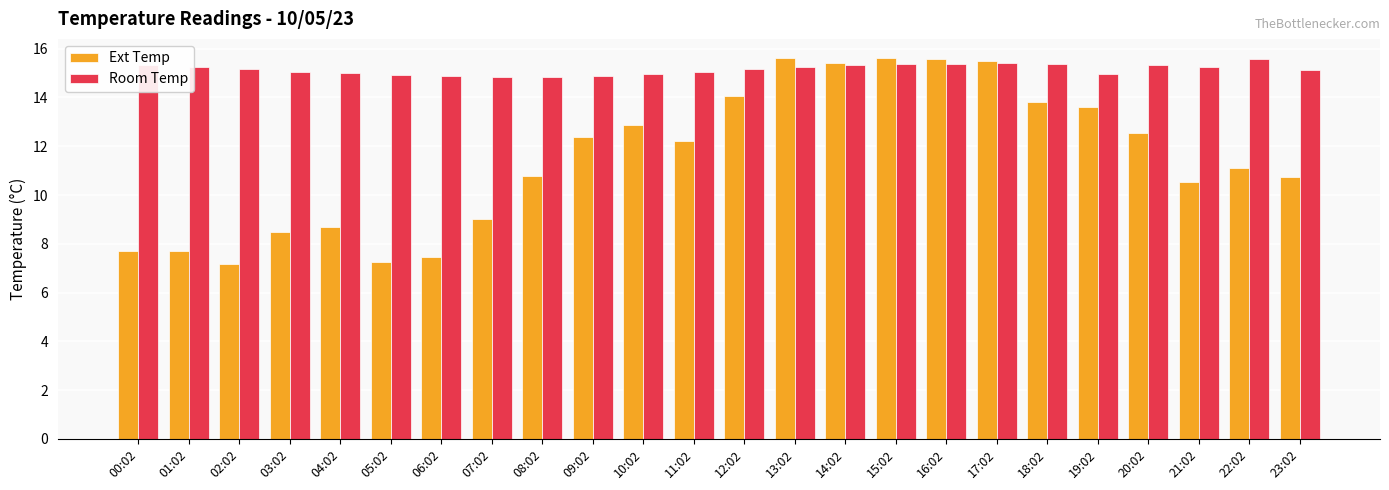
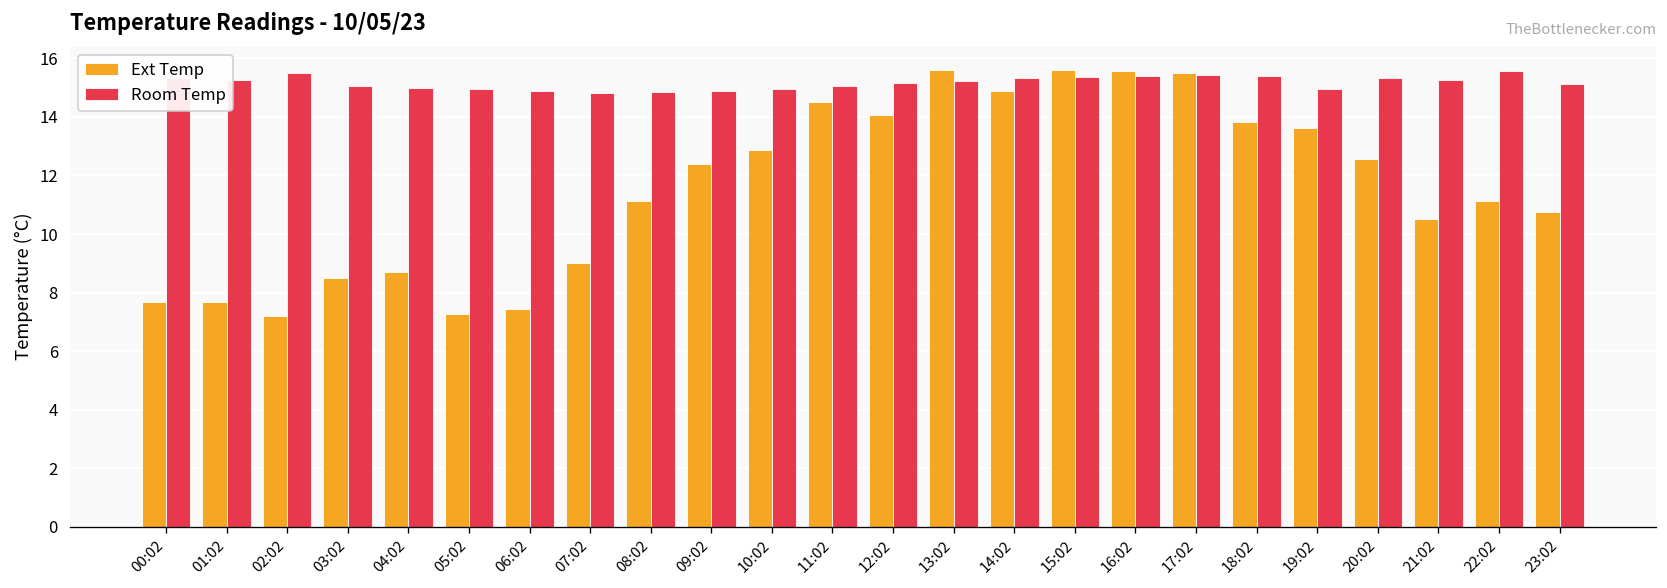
  {
    "Ext Temp": {
      "00:02": 7.7,
      "01:02": 7.7,
      "02:02": 7.2,
      "03:02": 8.5,
      "04:02": 8.7,
      "05:02": 7.3,
      "06:02": 7.4,
      "07:02": 9.0,
-     "08:02": 10.8,
+     "08:02": 11.1,
      "09:02": 12.4,
      "10:02": 12.9,
-     "11:02": 12.2,
+     "11:02": 14.5,
      "12:02": 14.1,
      "13:02": 15.6,
-     "14:02": 15.4,
+     "14:02": 14.9,
      "15:02": 15.6,
      "16:02": 15.6,
      "17:02": 15.5,
      "18:02": 13.8,
      "19:02": 13.6,
      "20:02": 12.6,
      "21:02": 10.5,
      "22:02": 11.1,
      "23:02": 10.8
    },
    "Room Temp": {
      "01:02": 15.3,
-     "02:02": 15.2,
+     "02:02": 15.5,
      "03:02": 15.1,
      "04:02": 15.0,
      "05:02": 14.9,
      "06:02": 14.9,
      "07:02": 14.8,
      "08:02": 14.8,
      "09:02": 14.9,
      "10:02": 15.0,
      "11:02": 15.1,
      "12:02": 15.2,
      "13:02": 15.2,
      "14:02": 15.3,
      "15:02": 15.4,
      "16:02": 15.4,
      "17:02": 15.4,
      "18:02": 15.4,
      "19:02": 15.0,
      "20:02": 15.3,
      "21:02": 15.3,
      "22:02": 15.6,
      "23:02": 15.1
    }
  }
